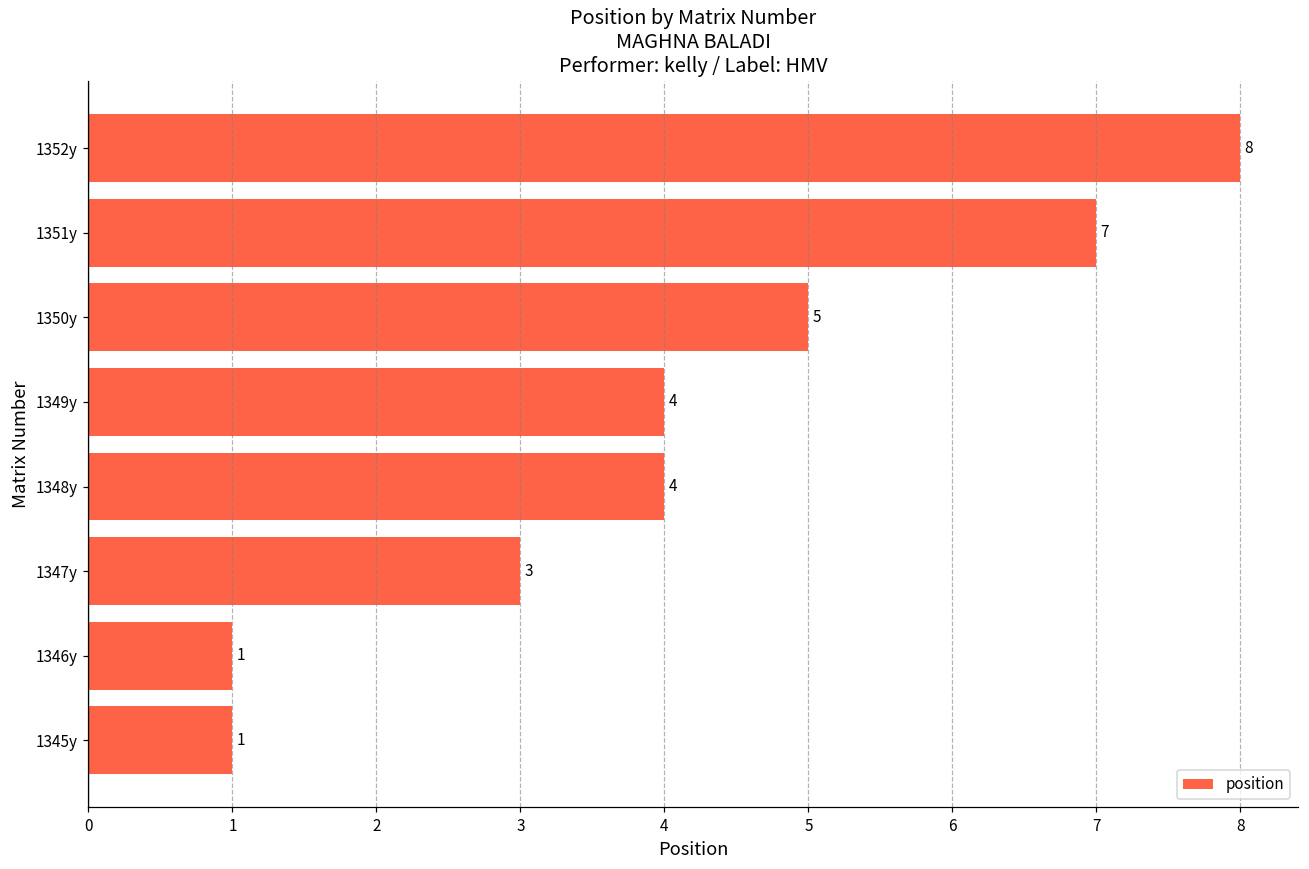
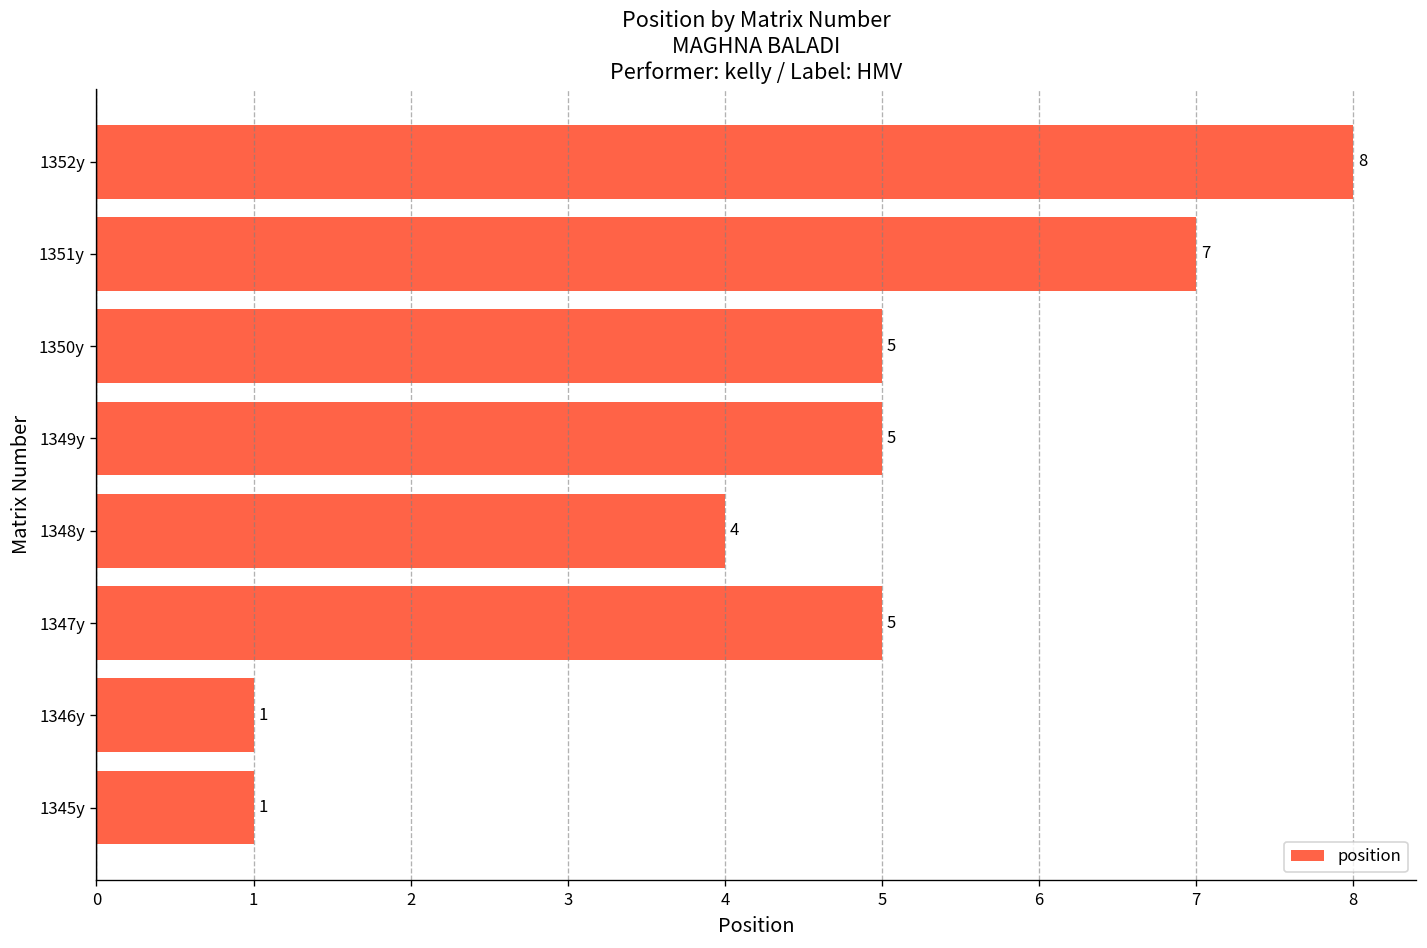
  {
    "1352y": 8,
    "1351y": 7,
    "1350y": 5,
-   "1349y": 4,
+   "1349y": 5,
    "1348y": 4,
-   "1347y": 3,
+   "1347y": 5,
    "1346y": 1,
    "1345y": 1
  }
